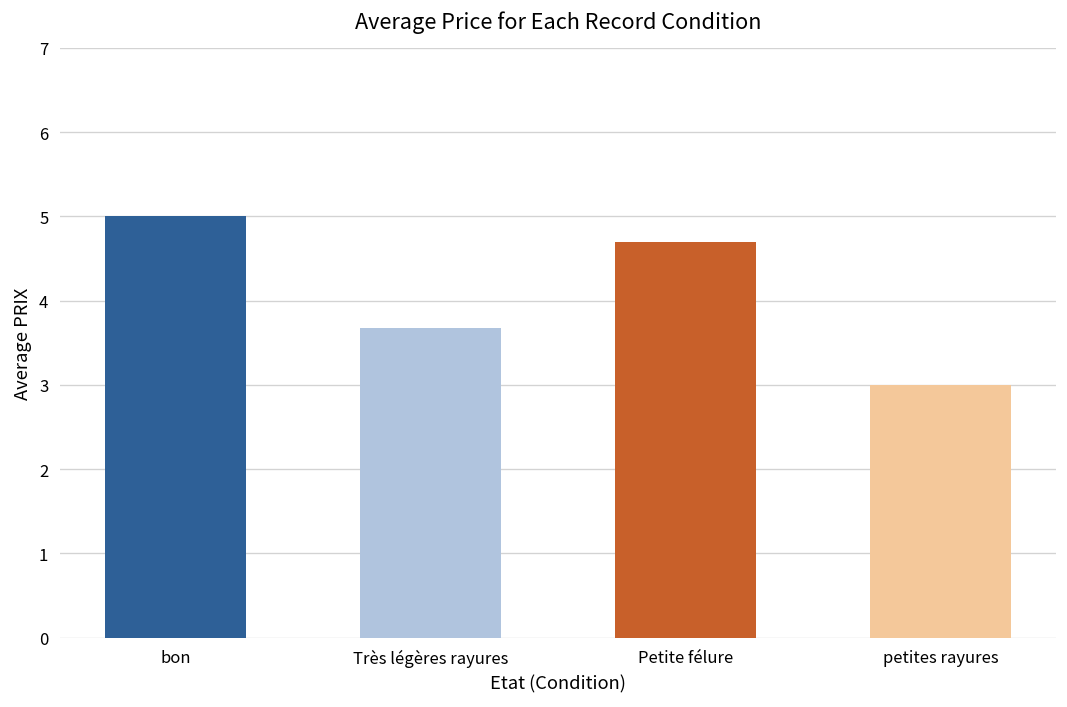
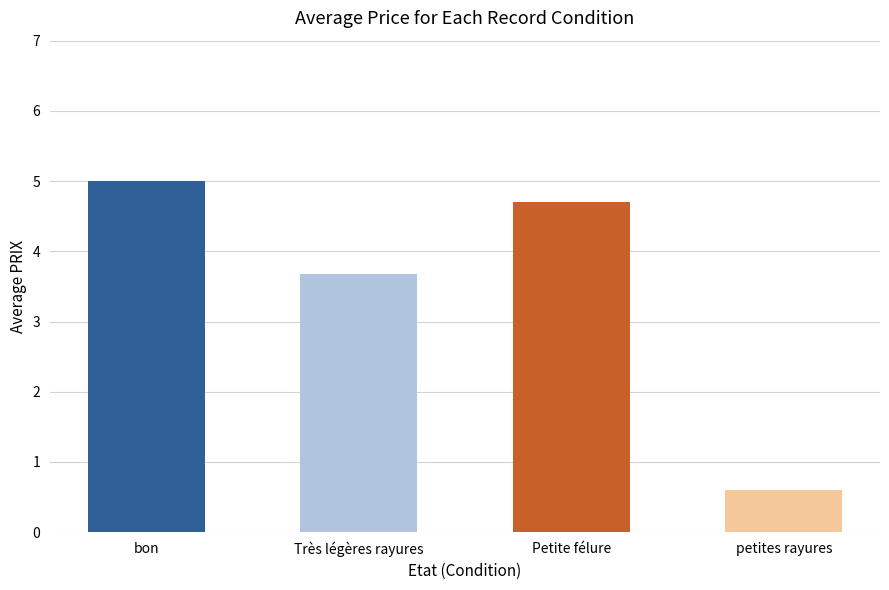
  {
    "bon": 5.0,
    "Très légères rayures": 3.7,
    "Petite félure": 4.7,
-   "petites rayures": 3.0
+   "petites rayures": 0.6
  }
